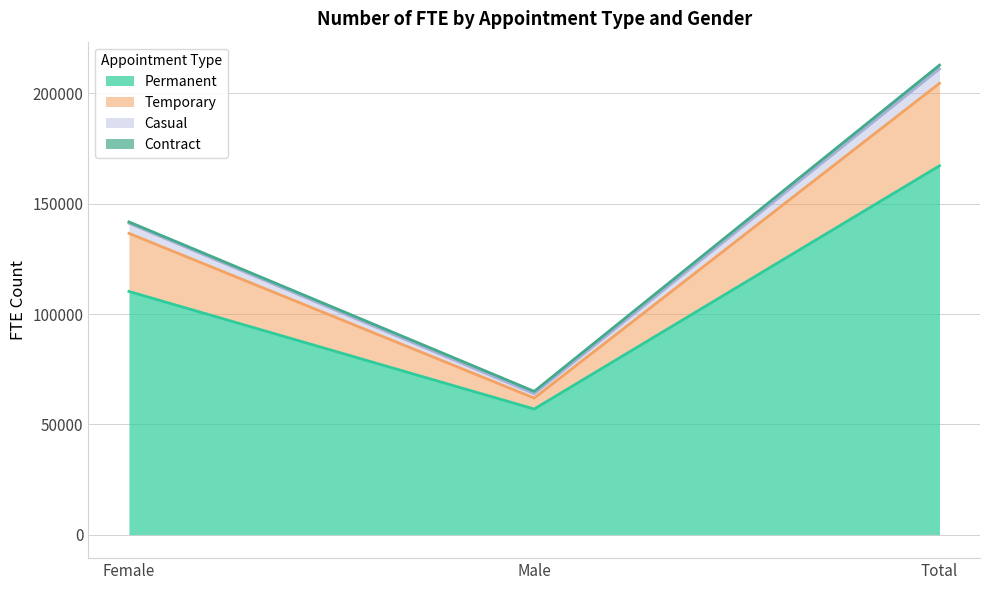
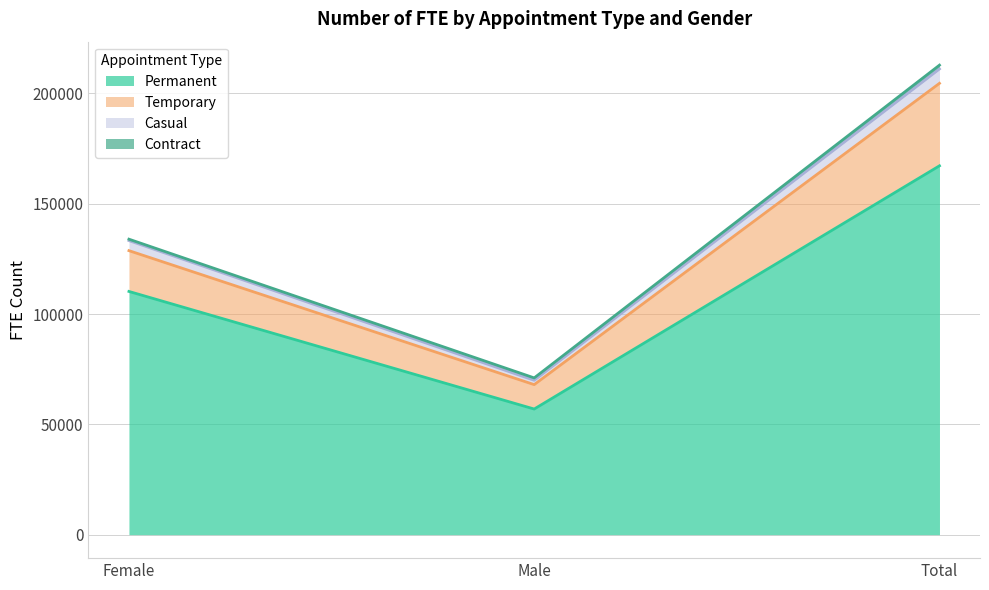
  {
    "Temporary": {
-     "Female": 26000,
-     "Male": 5000,
+     "Female": 18000,
+     "Male": 11000,
      "Total": 37000
    },
    "Casual": {
      "Total": 7000
    }
  }
